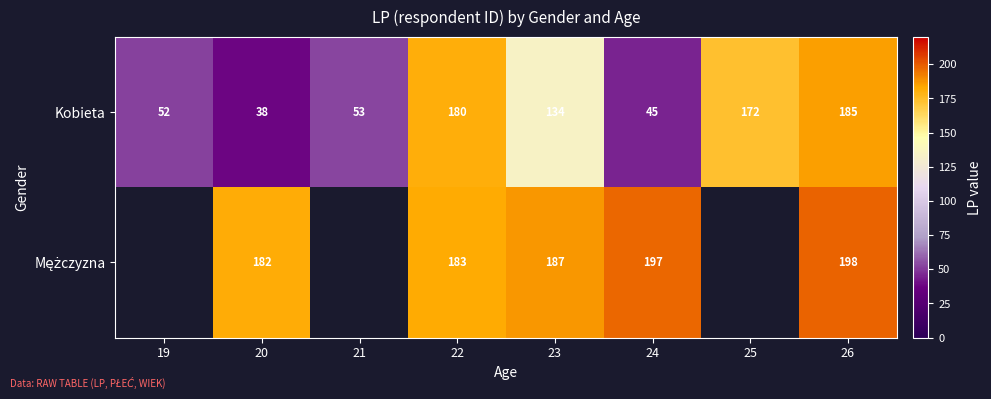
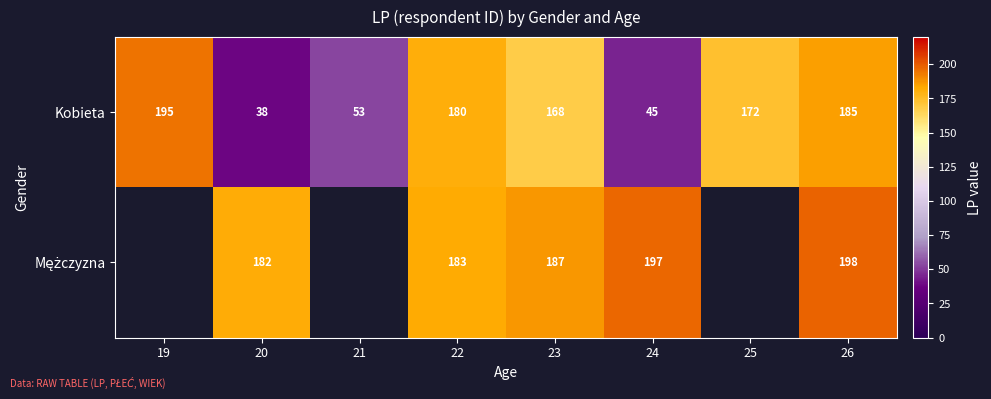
  {
    "Kobieta": {
-     "19": 52,
+     "19": 195,
      "20": 38,
      "21": 53,
      "22": 180,
-     "23": 134,
+     "23": 168,
      "24": 45,
      "25": 172,
      "26": 185
    },
    "Mężczyzna": {
      "20": 182,
      "22": 183,
      "23": 187,
      "24": 197,
      "26": 198
    }
  }
